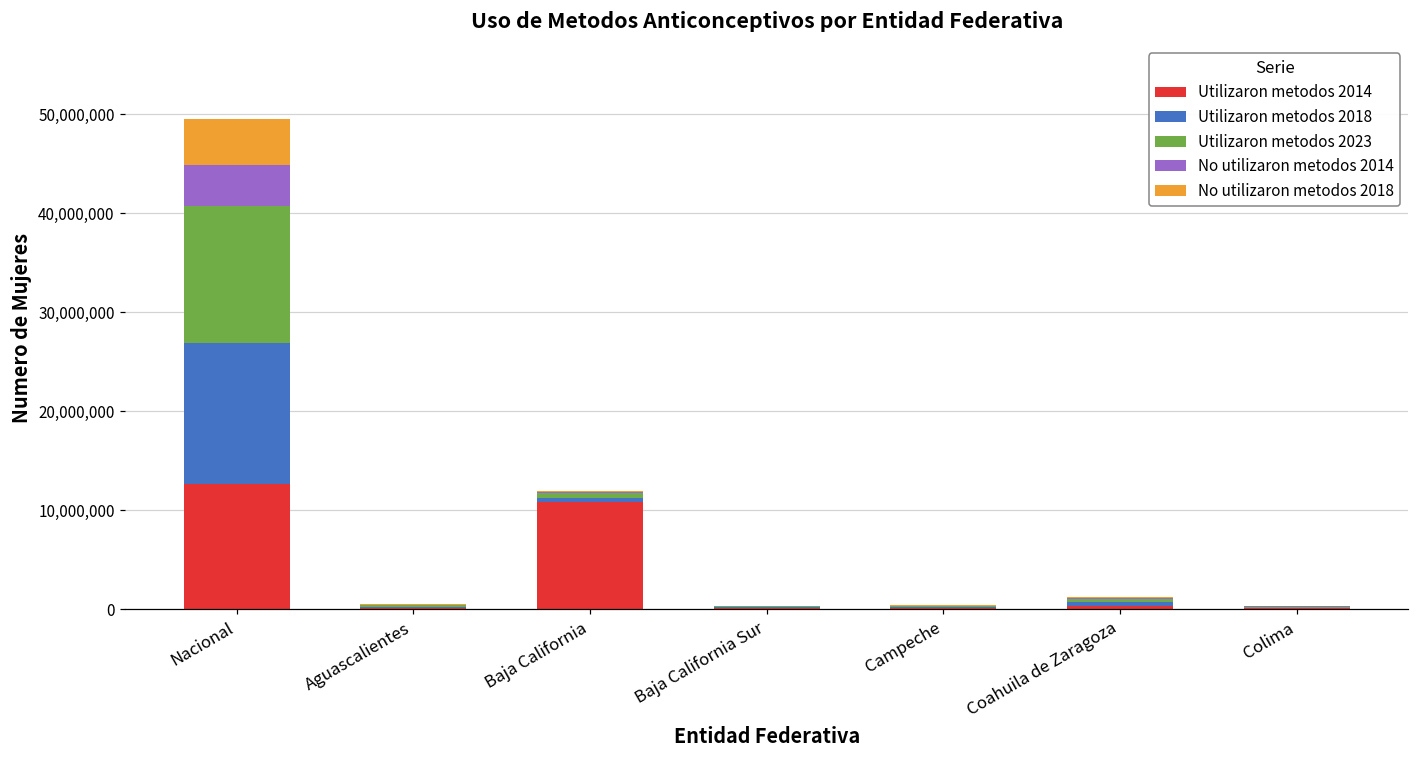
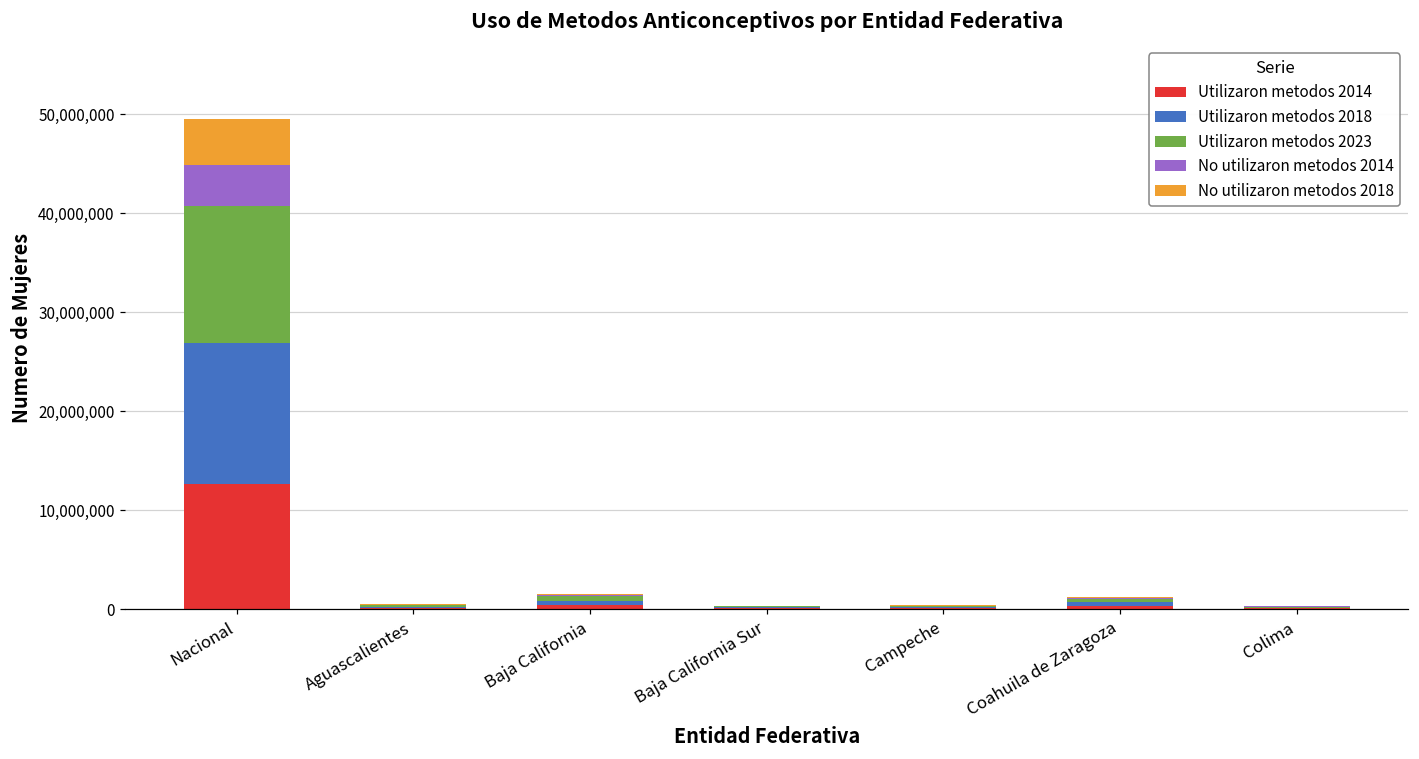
  {
    "Utilizaron metodos 2014": {
      "Nacional": "13,000,000",
-     "Baja California": "11,000,000",
+     "Baja California": "0",
      "Coahuila de Zaragoza": "0"
    },
    "Utilizaron metodos 2018": {
      "Nacional": "14,000,000",
      "Baja California": "0",
      "Coahuila de Zaragoza": "0"
    },
    "Utilizaron metodos 2023": {
      "Nacional": "14,000,000",
      "Baja California": "0",
      "Coahuila de Zaragoza": "0"
    },
    "No utilizaron metodos 2014": {
      "Nacional": "4,000,000"
    },
    "No utilizaron metodos 2018": {
      "Nacional": "5,000,000"
    }
  }
